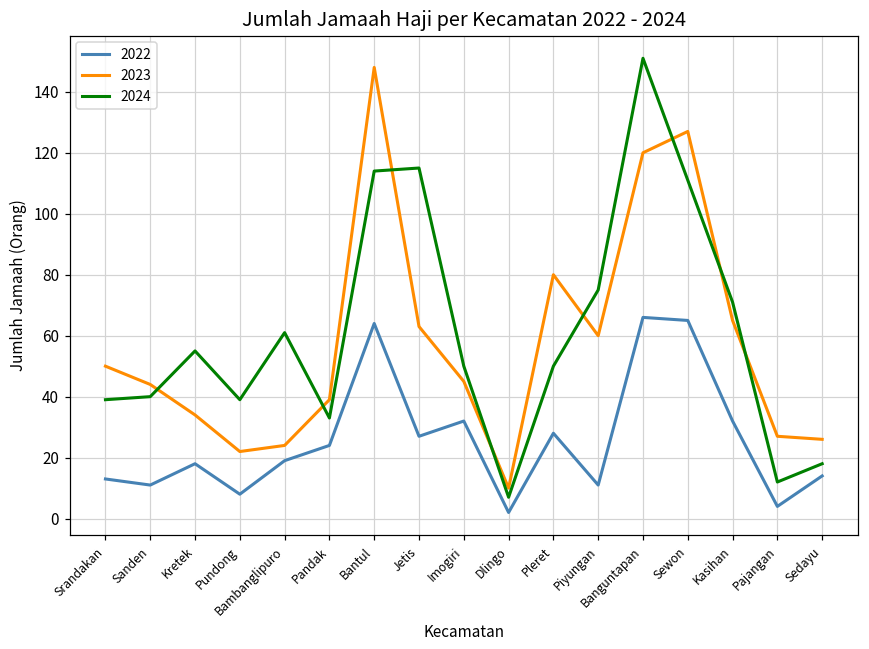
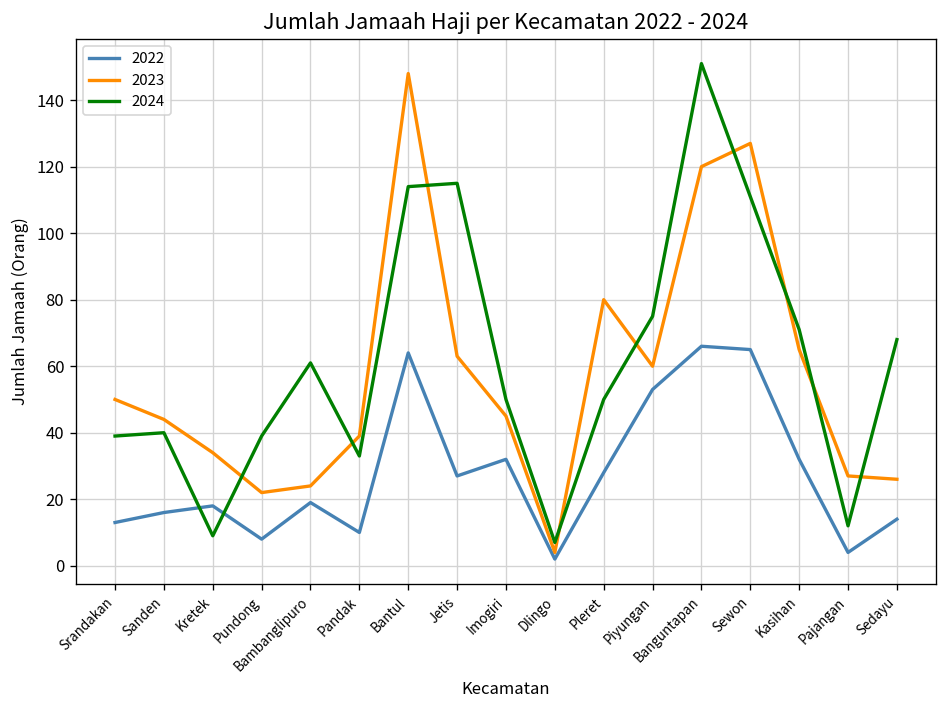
  {
    "2022": {
      "Srandakan": 13,
-     "Sanden": 11,
+     "Sanden": 16,
      "Kretek": 18,
      "Pundong": 8,
      "Bambanglipuro": 19,
-     "Pandak": 24,
+     "Pandak": 10,
      "Bantul": 64,
      "Jetis": 27,
      "Imogiri": 32,
      "Dlingo": 2,
      "Pleret": 28,
-     "Piyungan": 11,
+     "Piyungan": 53,
      "Banguntapan": 66,
      "Sewon": 65,
      "Kasihan": 32,
      "Pajangan": 4,
      "Sedayu": 14
    },
    "2023": {
      "Srandakan": 50,
      "Sanden": 44,
      "Kretek": 34,
      "Pundong": 22,
      "Bambanglipuro": 24,
      "Pandak": 39,
      "Bantul": 148,
      "Jetis": 63,
      "Imogiri": 45,
-     "Dlingo": 10,
+     "Dlingo": 4,
      "Pleret": 80,
      "Piyungan": 60,
      "Banguntapan": 120,
      "Sewon": 127,
      "Kasihan": 65,
      "Pajangan": 27,
      "Sedayu": 26
    },
    "2024": {
      "Srandakan": 39,
      "Sanden": 40,
-     "Kretek": 55,
+     "Kretek": 9,
      "Pundong": 39,
      "Bambanglipuro": 61,
      "Pandak": 33,
      "Bantul": 114,
      "Jetis": 115,
      "Imogiri": 50,
      "Dlingo": 7,
      "Pleret": 50,
      "Piyungan": 75,
      "Banguntapan": 151,
      "Sewon": 111,
      "Kasihan": 71,
      "Pajangan": 12,
-     "Sedayu": 18
+     "Sedayu": 68
    }
  }
